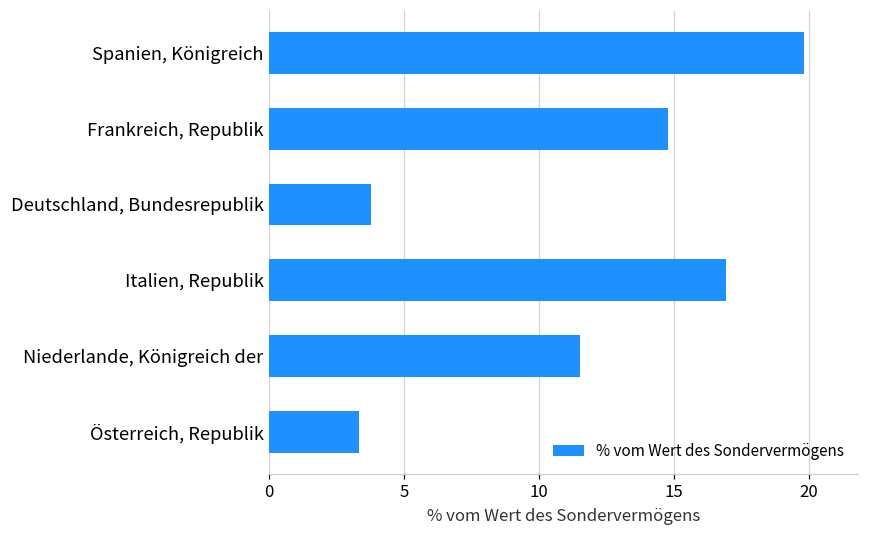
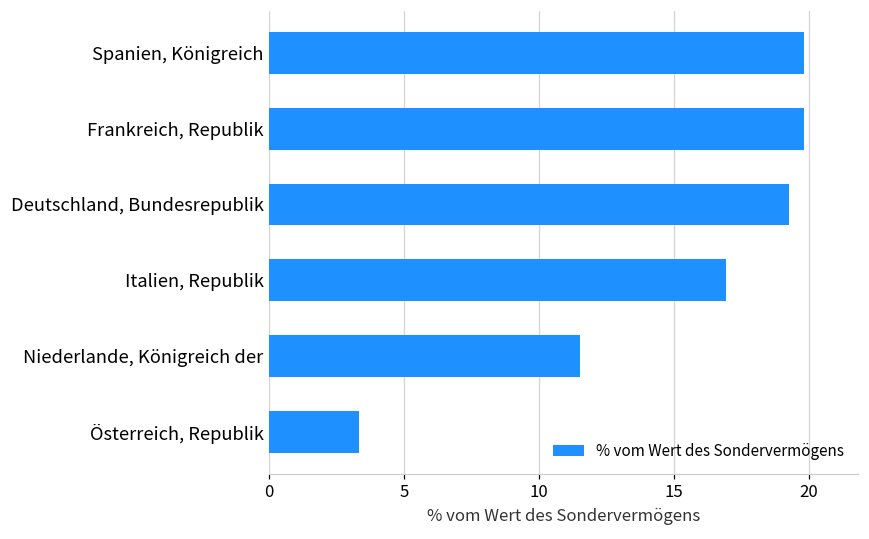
  {
    "Spanien, Königreich": 19.8,
-   "Frankreich, Republik": 14.8,
-   "Deutschland, Bundesrepublik": 3.8,
+   "Frankreich, Republik": 19.8,
+   "Deutschland, Bundesrepublik": 19.3,
    "Italien, Republik": 16.9,
    "Niederlande, Königreich der": 11.5,
    "Österreich, Republik": 3.3
  }
